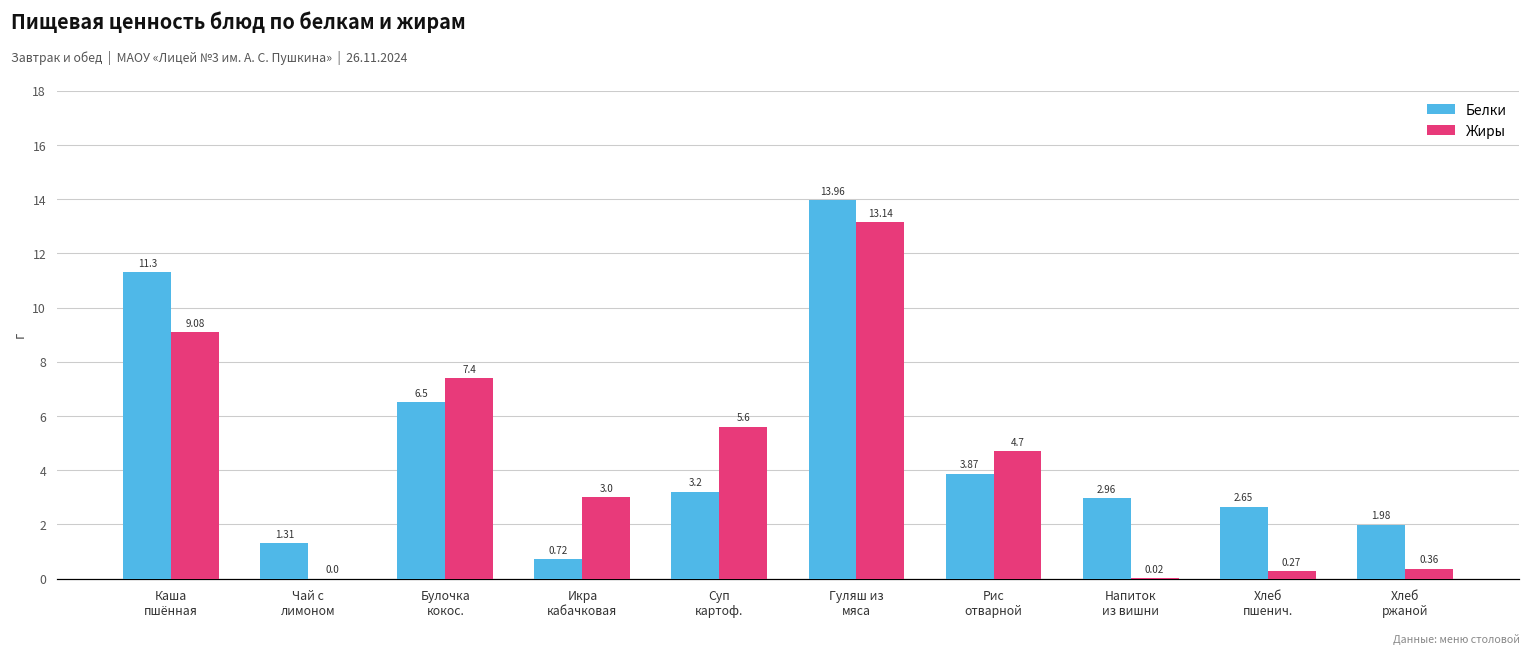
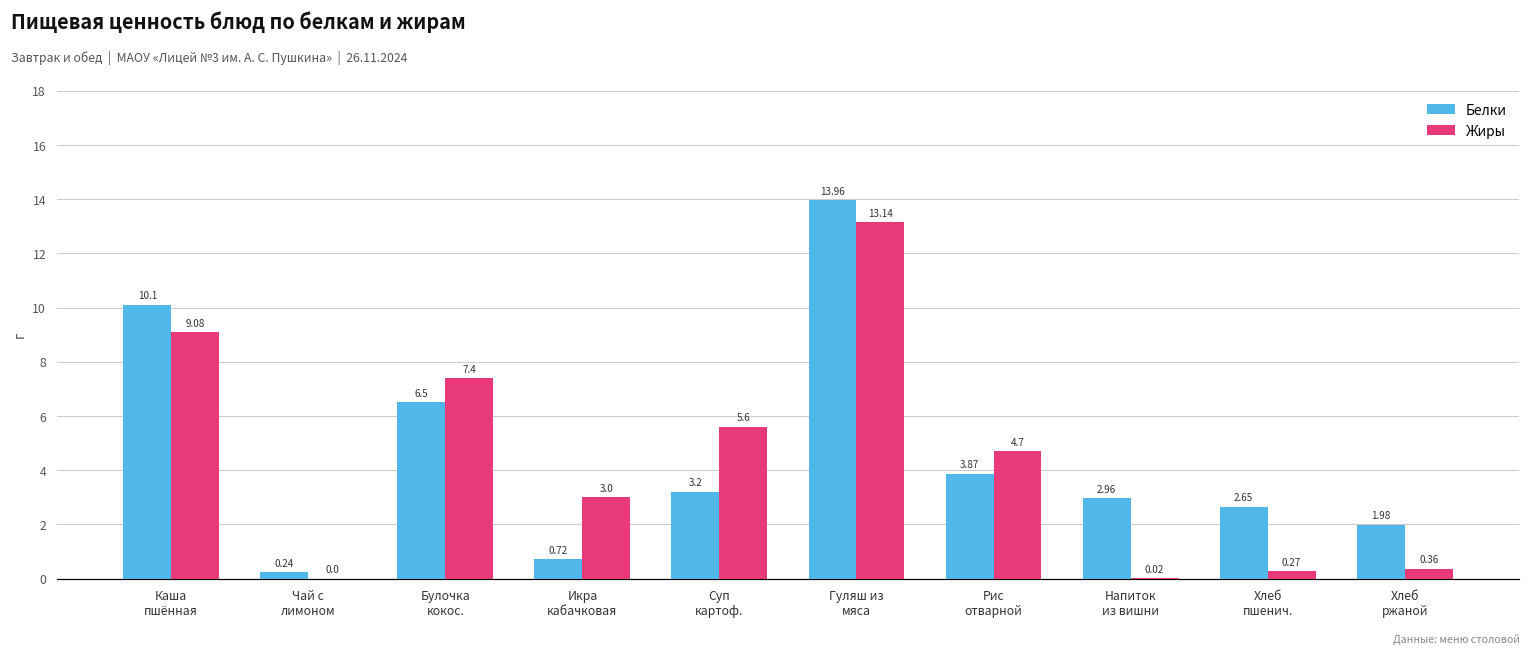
  {
    "Белки": {
-     "Каша пшённая": 11.3,
-     "Чай с лимоном": 1.31,
+     "Каша пшённая": 10.1,
+     "Чай с лимоном": 0.24,
      "Булочка кокос.": 6.5,
      "Икра кабачковая": 0.72,
      "Суп картоф.": 3.2,
      "Гуляш из мяса": 13.96,
      "Рис отварной": 3.87,
      "Напиток из вишни": 2.96,
      "Хлеб пшенич.": 2.65,
      "Хлеб ржаной": 1.98
    },
    "Жиры": {
      "Каша пшённая": 9.08,
      "Чай с лимоном": 0.0,
      "Булочка кокос.": 7.4,
      "Икра кабачковая": 3.0,
      "Суп картоф.": 5.6,
      "Гуляш из мяса": 13.14,
      "Рис отварной": 4.7,
      "Напиток из вишни": 0.02,
      "Хлеб пшенич.": 0.27,
      "Хлеб ржаной": 0.36
    }
  }
